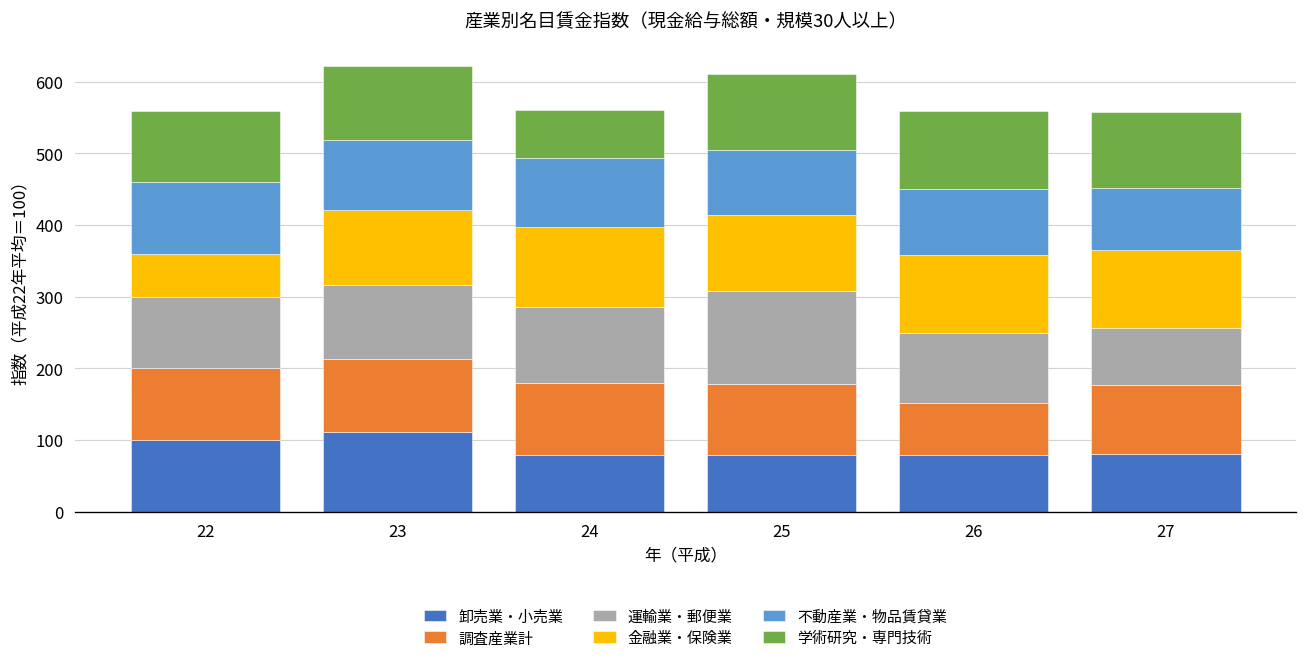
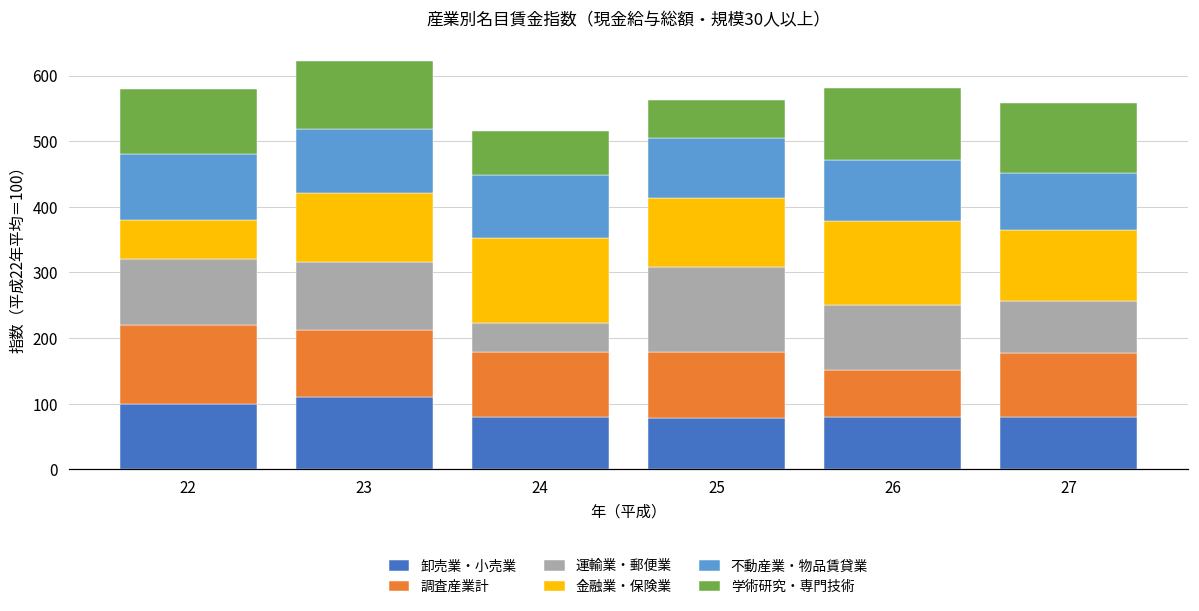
  {
    "調査産業計": {
-     "22": 100,
+     "22": 120,
      "23": 100,
      "24": 100,
      "25": 100,
      "26": 70,
      "27": 100
    },
    "運輸業・郵便業": {
      "22": 100,
      "23": 100,
-     "24": 110,
+     "24": 40,
      "25": 130,
      "26": 100,
      "27": 80
    },
    "金融業・保険業": {
      "22": 60,
      "23": 110,
-     "24": 110,
+     "24": 130,
      "25": 110,
-     "26": 110,
+     "26": 130,
      "27": 110
    },
    "学術研究・専門技術": {
      "22": 100,
      "23": 100,
      "24": 70,
-     "25": 110,
+     "25": 60,
      "26": 110,
      "27": 110
    }
  }
